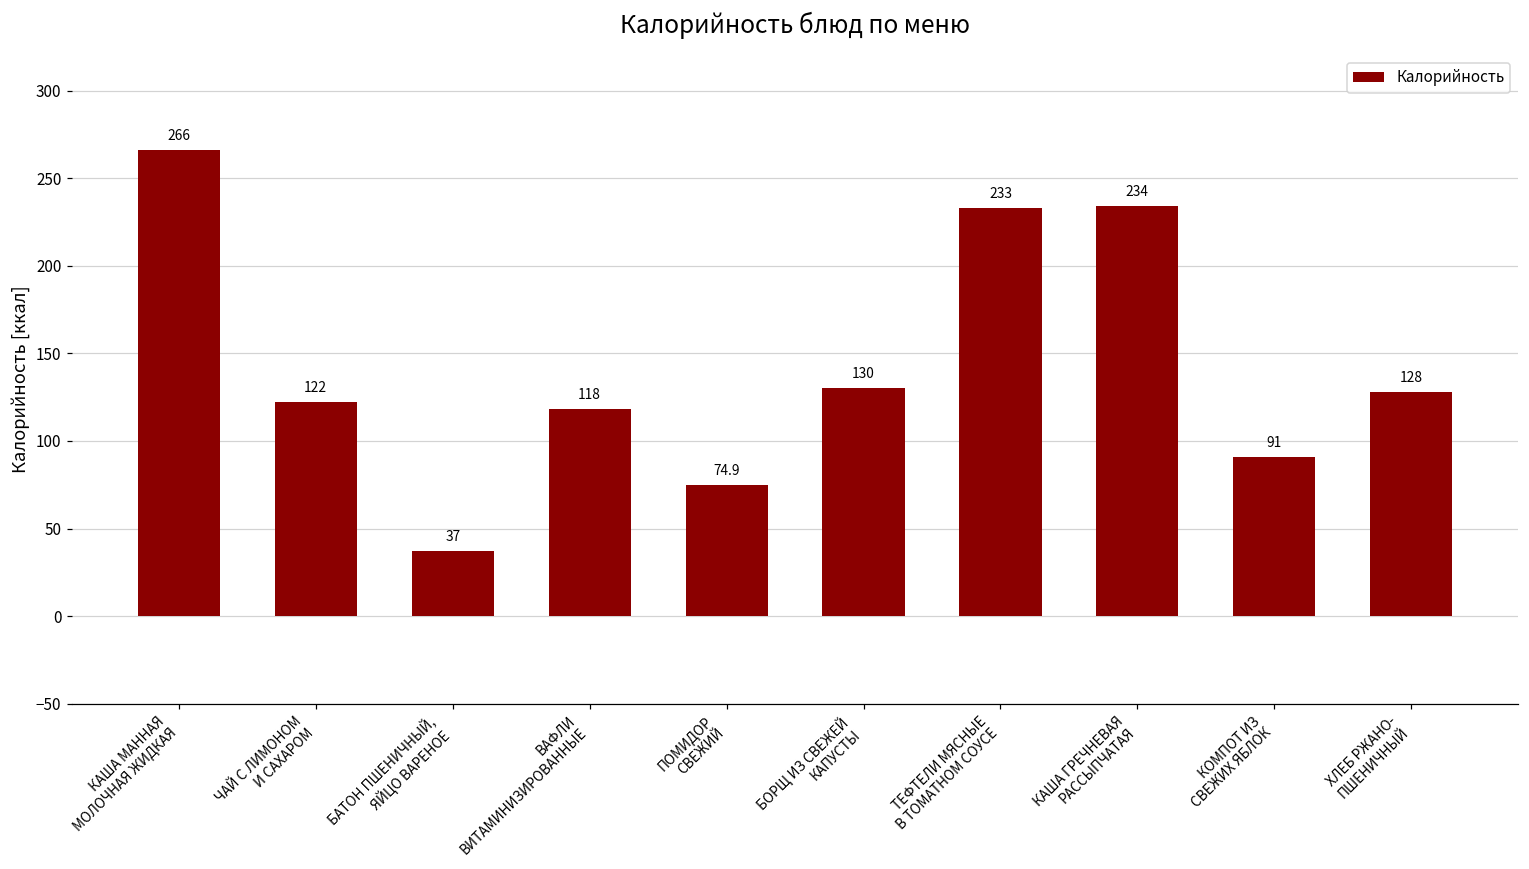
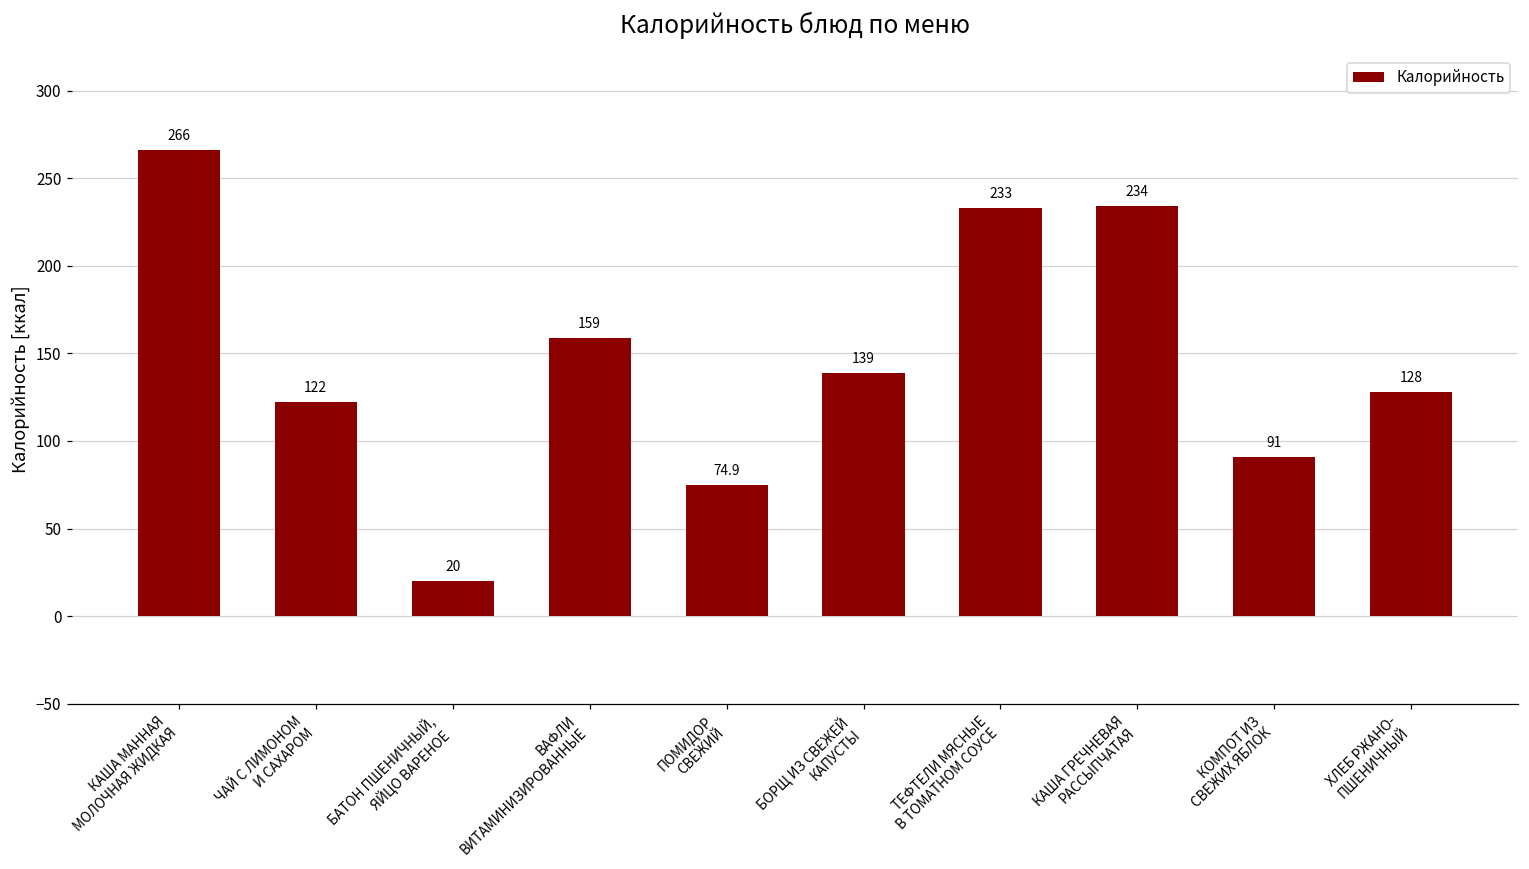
  {
    "КАША МАННАЯ МОЛОЧНАЯ ЖИДКАЯ": 266,
    "ЧАЙ С ЛИМОНОМ И САХАРОМ": 122,
-   "БАТОН ПШЕНИЧНЫЙ, ЯЙЦО ВАРЕНОЕ": 37,
-   "ВАФЛИ ВИТАМИНИЗИРОВАННЫЕ": 118,
+   "БАТОН ПШЕНИЧНЫЙ, ЯЙЦО ВАРЕНОЕ": 20,
+   "ВАФЛИ ВИТАМИНИЗИРОВАННЫЕ": 159,
    "ПОМИДОР СВЕЖИЙ": 74.9,
-   "БОРЩ ИЗ СВЕЖЕЙ КАПУСТЫ": 130,
+   "БОРЩ ИЗ СВЕЖЕЙ КАПУСТЫ": 139,
    "ТЕФТЕЛИ МЯСНЫЕ В ТОМАТНОМ СОУСЕ": 233,
    "КАША ГРЕЧНЕВАЯ РАССЫПЧАТАЯ": 234,
    "КОМПОТ ИЗ СВЕЖИХ ЯБЛОК": 91,
    "ХЛЕБ РЖАНО- ПШЕНИЧНЫЙ": 128
  }
